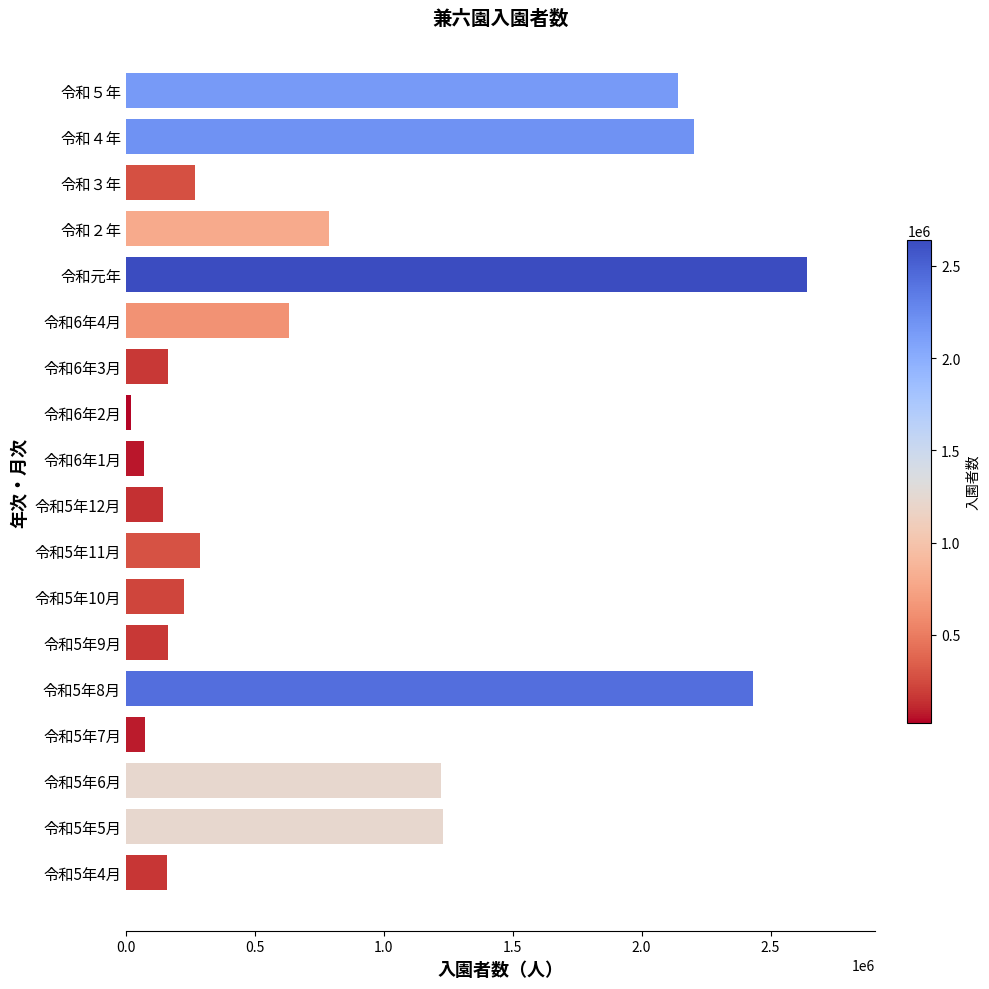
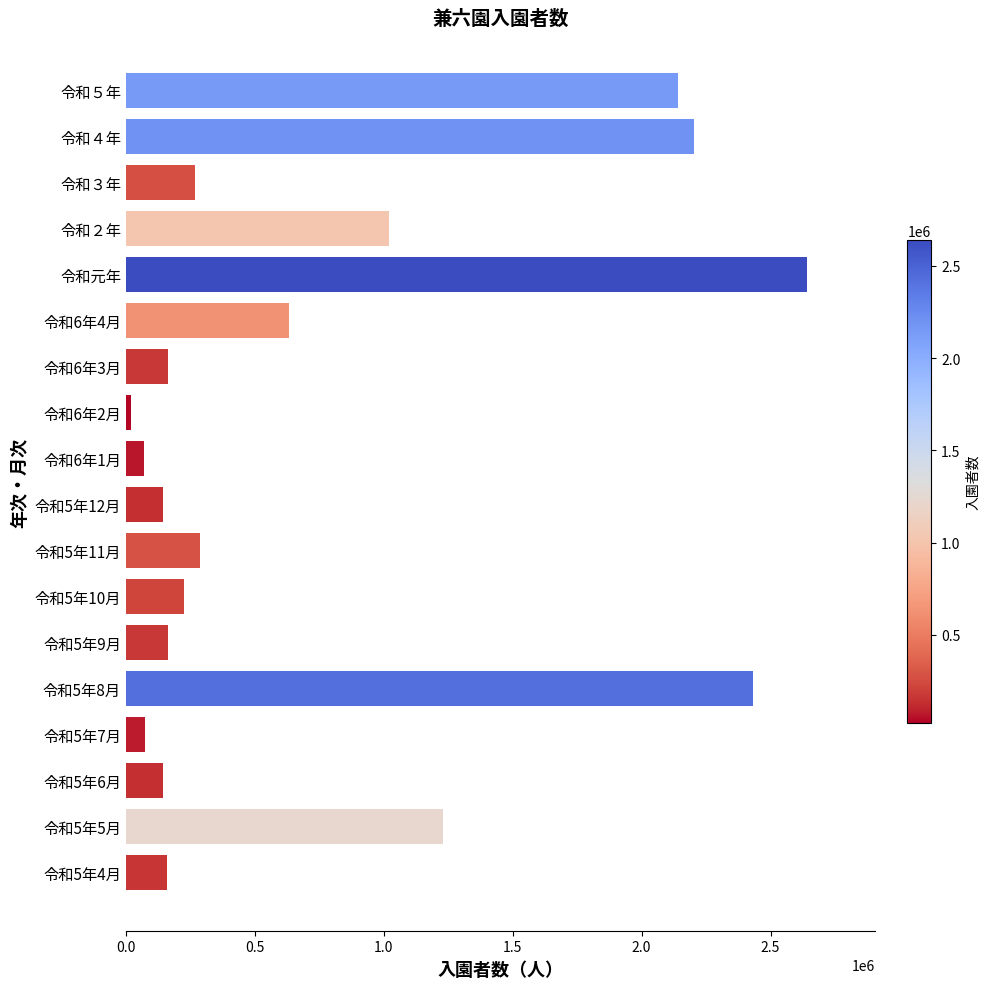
  {
    "令和５年": 2140000,
    "令和４年": 2200000,
    "令和３年": 270000,
-   "令和２年": 790000,
+   "令和２年": 1020000,
    "令和元年": 2640000,
    "令和6年4月": 630000,
    "令和6年3月": 160000,
    "令和6年2月": 20000,
    "令和6年1月": 70000,
    "令和5年12月": 140000,
    "令和5年11月": 290000,
    "令和5年10月": 220000,
    "令和5年9月": 160000,
    "令和5年8月": 2430000,
    "令和5年7月": 70000,
-   "令和5年6月": 1220000,
+   "令和5年6月": 140000,
    "令和5年5月": 1230000,
    "令和5年4月": 160000
  }
